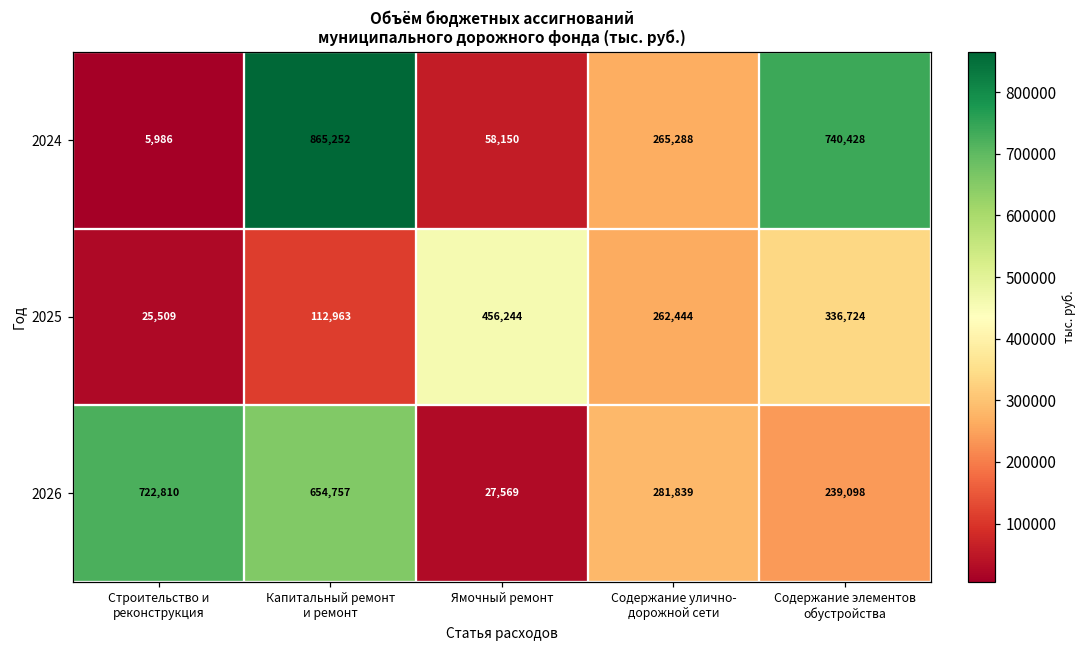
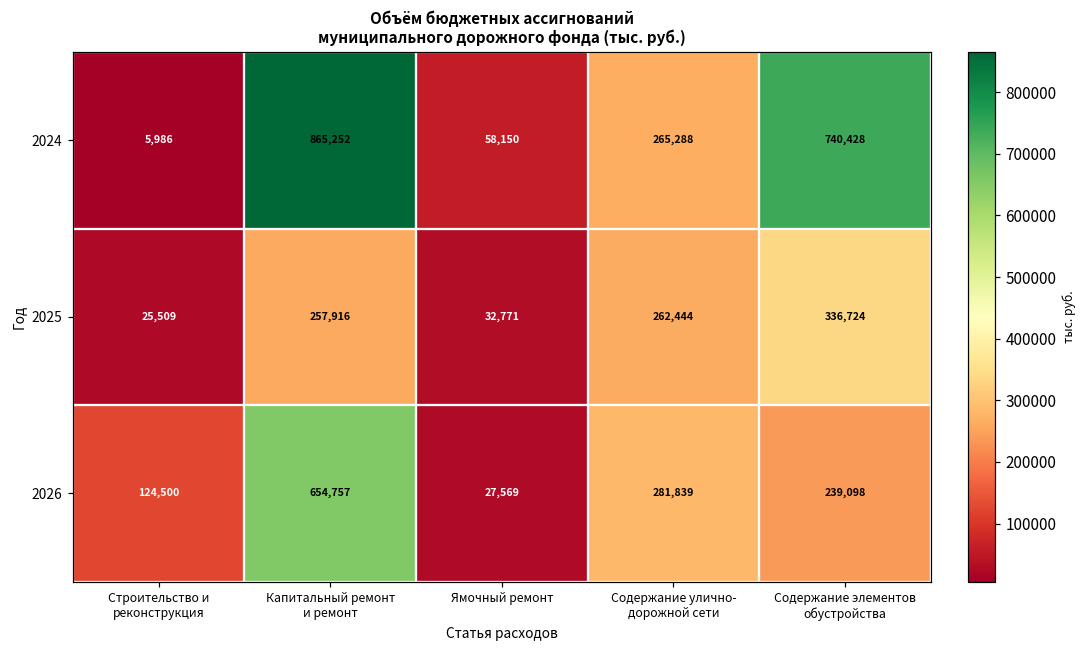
  {
    "2024": {
      "Строительство и реконструкция": "5,986",
      "Капитальный ремонт и ремонт": "865,252",
      "Ямочный ремонт": "58,150",
      "Содержание улично- дорожной сети": "265,288",
      "Содержание элементов обустройства": "740,428"
    },
    "2025": {
      "Строительство и реконструкция": "25,509",
-     "Капитальный ремонт и ремонт": "112,963",
-     "Ямочный ремонт": "456,244",
+     "Капитальный ремонт и ремонт": "257,916",
+     "Ямочный ремонт": "32,771",
      "Содержание улично- дорожной сети": "262,444",
      "Содержание элементов обустройства": "336,724"
    },
    "2026": {
-     "Строительство и реконструкция": "722,810",
+     "Строительство и реконструкция": "124,500",
      "Капитальный ремонт и ремонт": "654,757",
      "Ямочный ремонт": "27,569",
      "Содержание улично- дорожной сети": "281,839",
      "Содержание элементов обустройства": "239,098"
    }
  }
